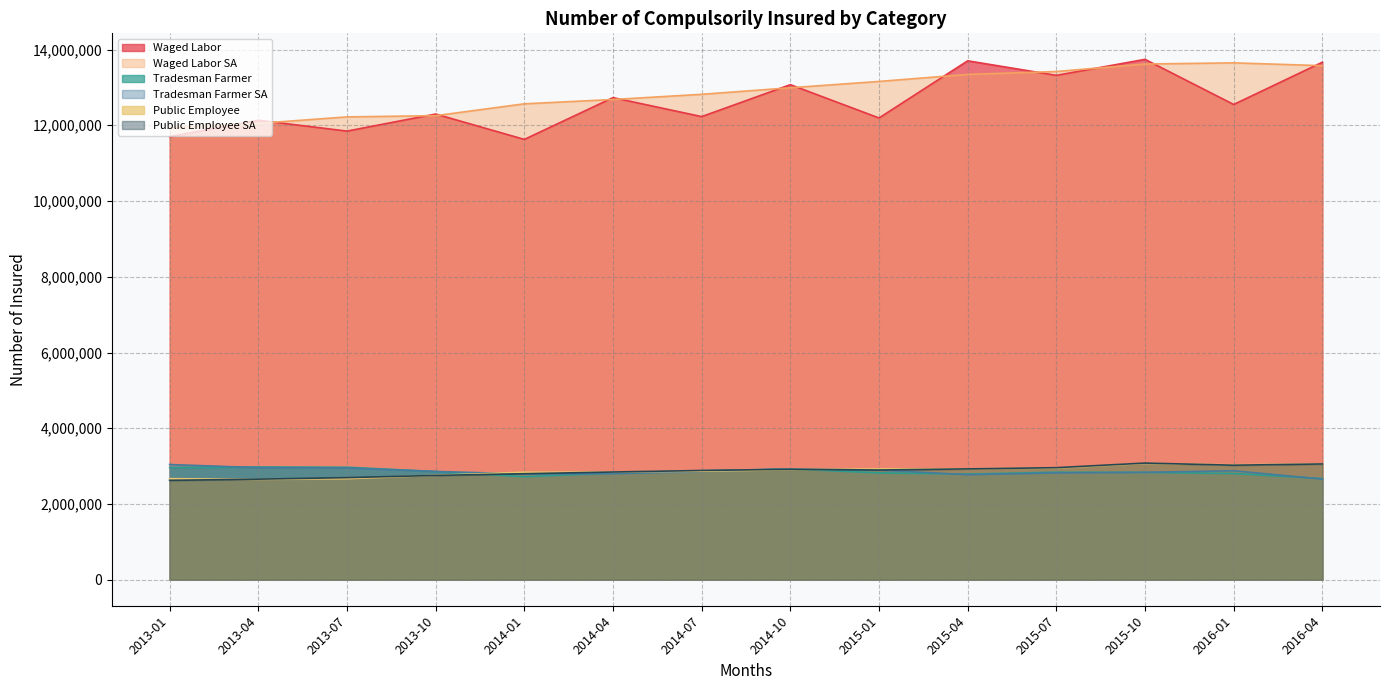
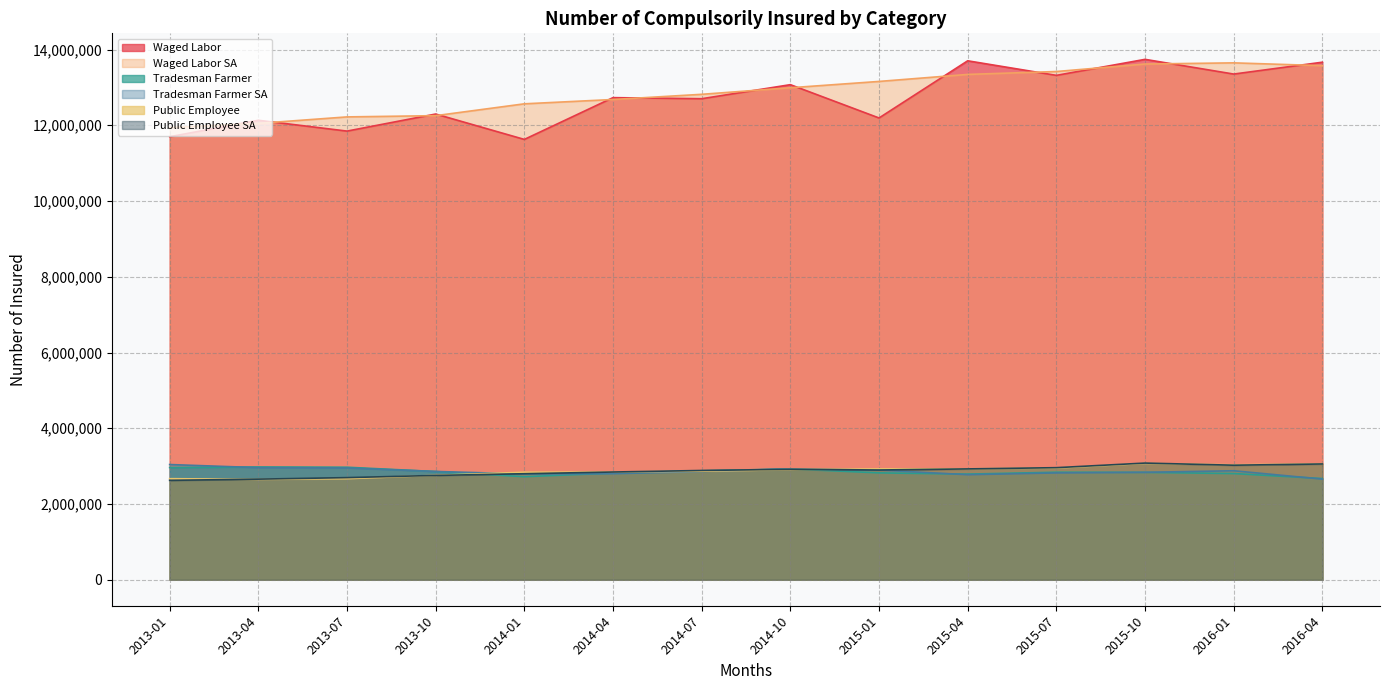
  {
    "Waged Labor": {
      "2013-01": "11,700,000",
      "2013-07": "11,800,000",
      "2014-01": "11,600,000",
-     "2014-07": "12,200,000",
+     "2014-07": "12,700,000",
      "2014-10": "13,100,000",
      "2015-01": "12,200,000",
      "2015-04": "13,700,000",
      "2015-07": "13,300,000",
      "2015-10": "13,700,000",
-     "2016-01": "12,500,000",
+     "2016-01": "13,400,000",
      "2016-04": "13,700,000"
    }
  }
